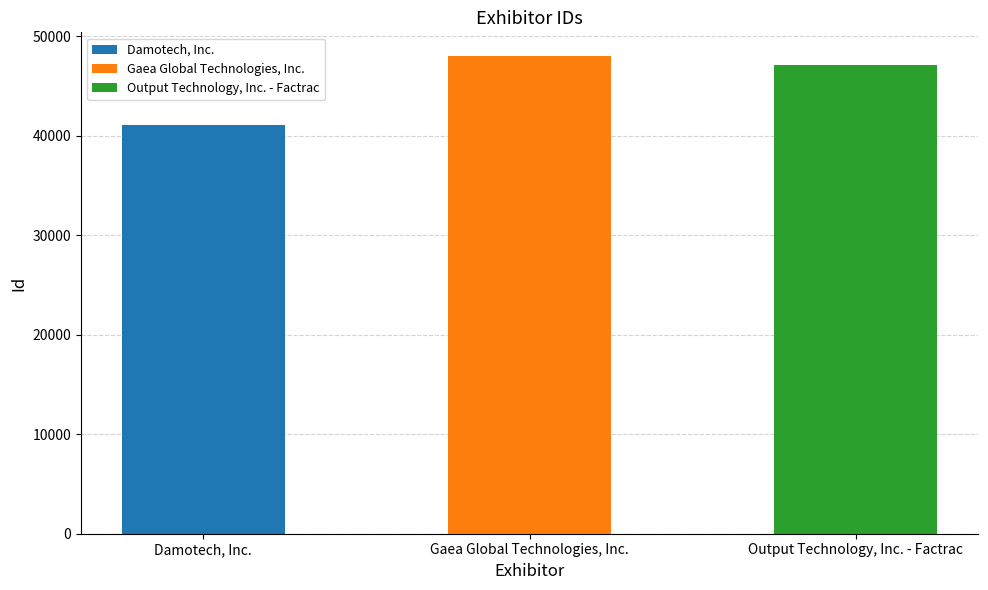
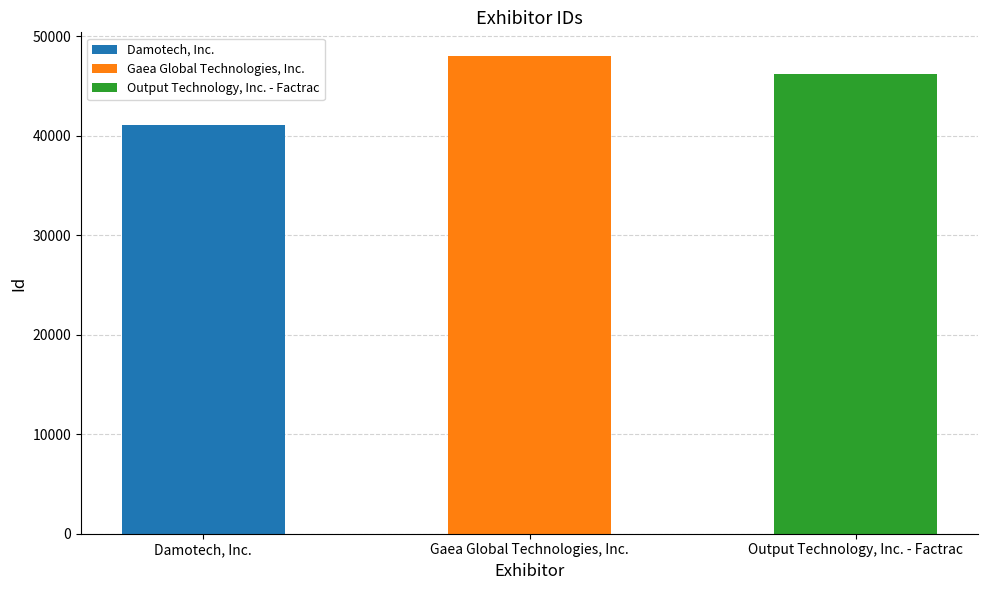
  {
    "Damotech, Inc.": 41000,
    "Gaea Global Technologies, Inc.": 48000,
-   "Output Technology, Inc. - Factrac": 47000
+   "Output Technology, Inc. - Factrac": 46000
  }
